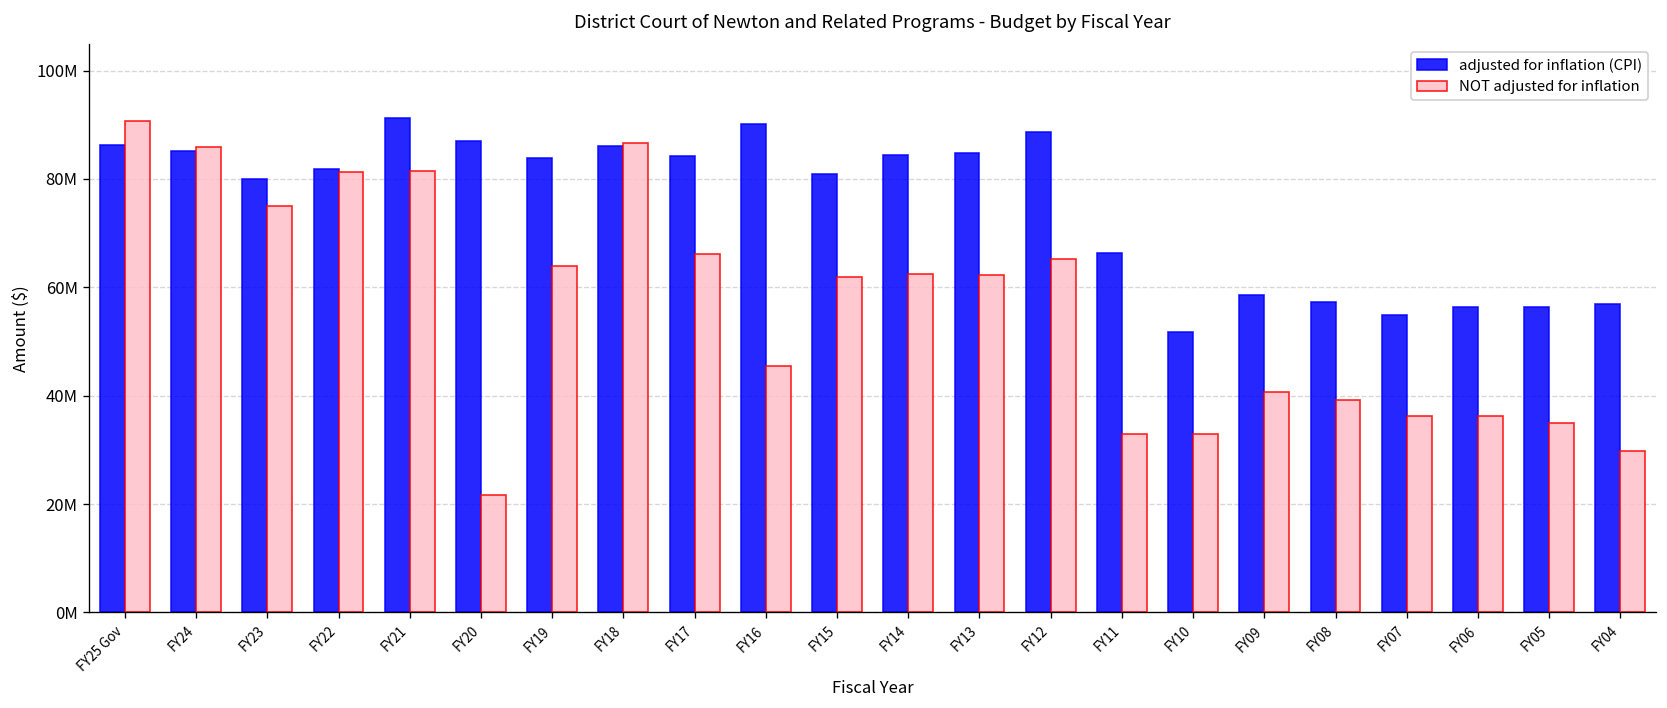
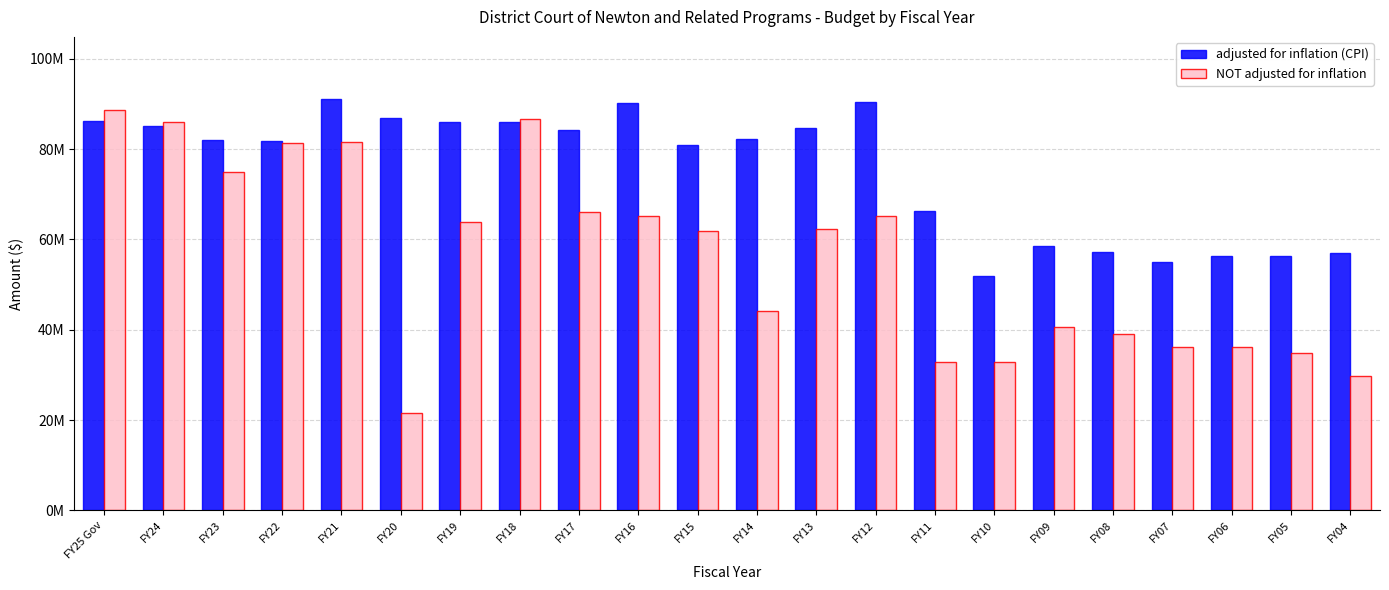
  {
    "adjusted for inflation (CPI)": {
      "FY25 Gov": 86000000,
      "FY24": 85000000,
-     "FY23": 80000000,
+     "FY23": 82000000,
      "FY22": 82000000,
      "FY21": 91000000,
      "FY20": 87000000,
-     "FY19": 84000000,
+     "FY19": 86000000,
      "FY18": 86000000,
      "FY17": 84000000,
      "FY16": 90000000,
      "FY15": 81000000,
-     "FY14": 84000000,
+     "FY14": 82000000,
      "FY13": 85000000,
-     "FY12": 89000000,
+     "FY12": 90000000,
      "FY11": 66000000,
      "FY10": 52000000,
      "FY09": 59000000,
      "FY08": 57000000,
      "FY07": 55000000,
      "FY06": 56000000,
      "FY05": 56000000,
      "FY04": 57000000
    },
    "NOT adjusted for inflation": {
-     "FY25 Gov": 91000000,
+     "FY25 Gov": 89000000,
      "FY24": 86000000,
      "FY23": 75000000,
      "FY22": 81000000,
      "FY21": 82000000,
      "FY20": 22000000,
      "FY19": 64000000,
      "FY18": 87000000,
      "FY17": 66000000,
-     "FY16": 45000000,
+     "FY16": 65000000,
      "FY15": 62000000,
-     "FY14": 62000000,
+     "FY14": 44000000,
      "FY13": 62000000,
      "FY12": 65000000,
      "FY11": 33000000,
      "FY10": 33000000,
      "FY09": 41000000,
      "FY08": 39000000,
      "FY07": 36000000,
      "FY06": 36000000,
      "FY05": 35000000,
      "FY04": 30000000
    }
  }
